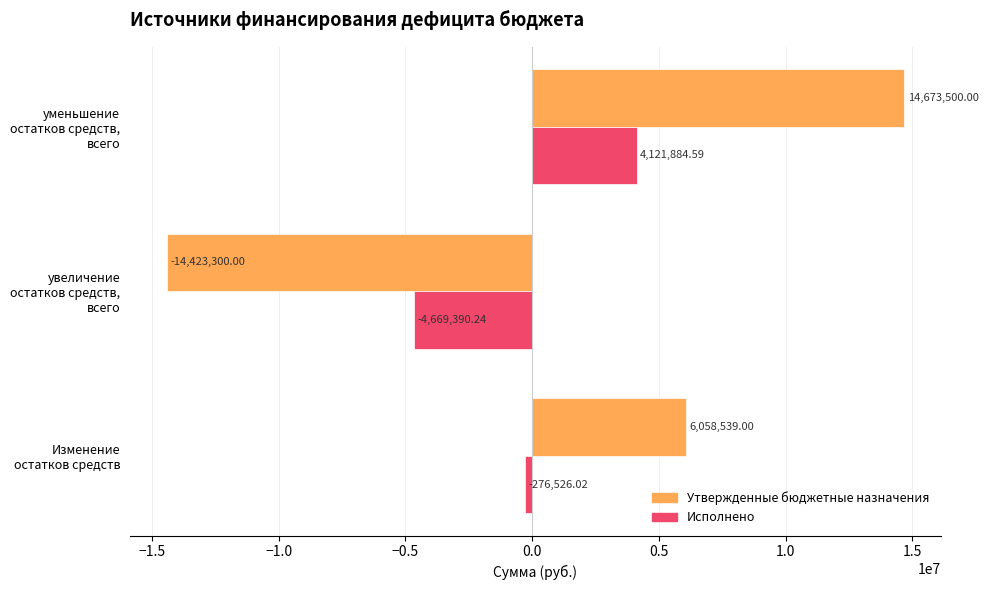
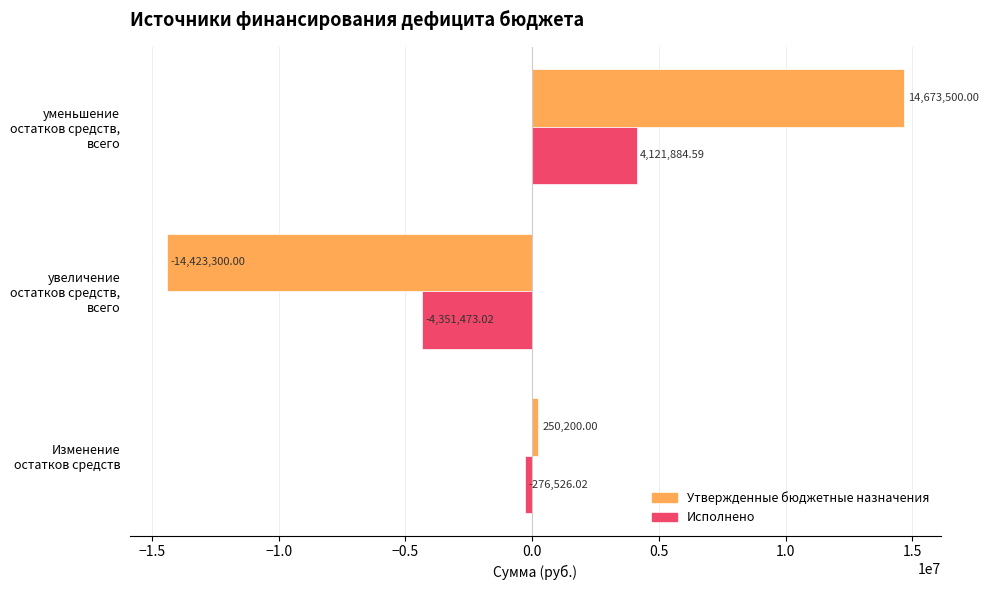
  {
    "Утвержденные бюджетные назначения": {
      "уменьшение остатков средств, всего": "14,673,500.00",
      "увеличение остатков средств, всего": "-14,423,300.00",
-     "Изменение остатков средств": "6,058,539.00"
+     "Изменение остатков средств": "250,200.00"
    },
    "Исполнено": {
      "уменьшение остатков средств, всего": "4,121,884.59",
-     "увеличение остатков средств, всего": "-4,669,390.24",
+     "увеличение остатков средств, всего": "-4,351,473.02",
      "Изменение остатков средств": "-276,526.02"
    }
  }
